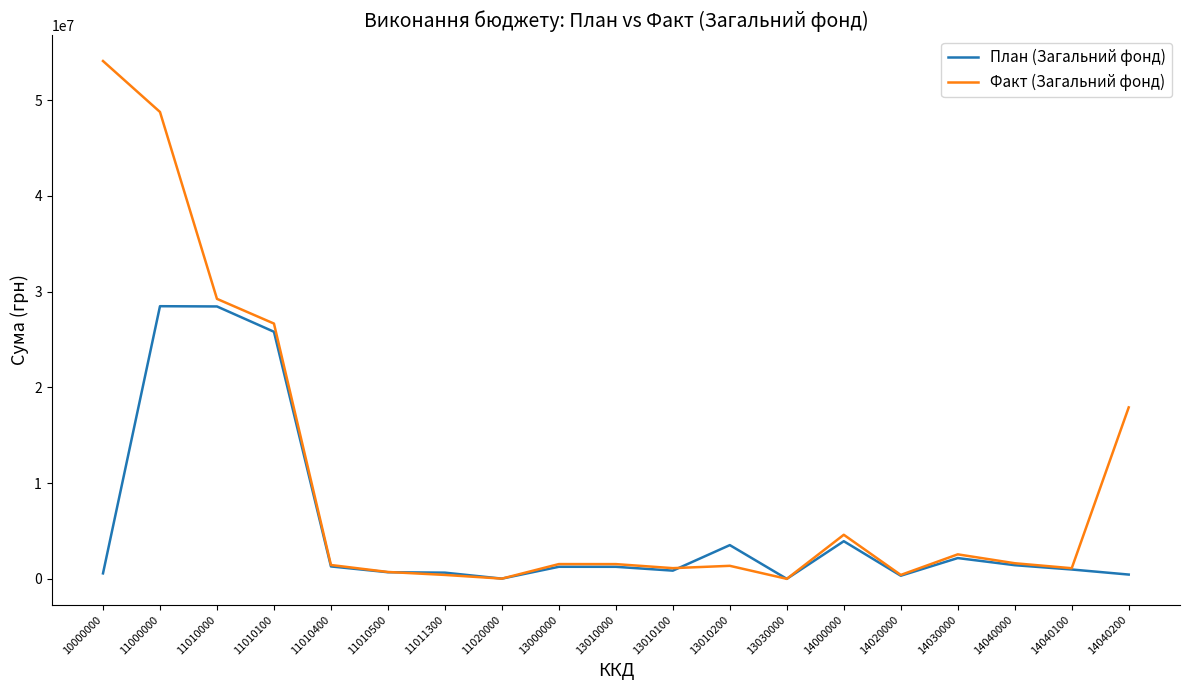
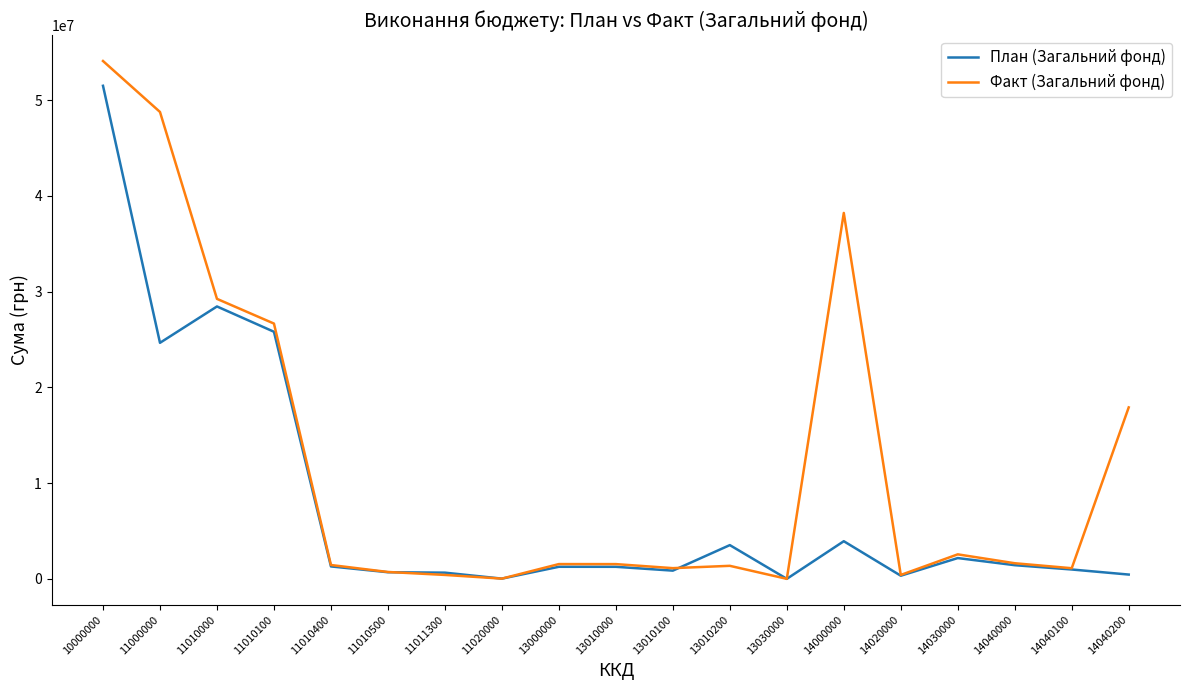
  {
    "План (Загальний фонд)": {
-     "10000000": 1000000,
-     "11000000": 28000000,
+     "10000000": 51000000,
+     "11000000": 25000000,
      "11010000": 28000000,
      "11010100": 26000000,
      "13000000": 1000000,
      "13010000": 1000000,
      "13010200": 4000000,
      "14000000": 4000000,
      "14030000": 2000000,
      "14040200": 0
    },
    "Факт (Загальний фонд)": {
      "10000000": 54000000,
      "11000000": 49000000,
      "11010000": 29000000,
      "11010100": 27000000,
      "13000000": 2000000,
      "13010000": 2000000,
      "13010200": 1000000,
-     "14000000": 5000000,
+     "14000000": 38000000,
      "14030000": 3000000,
      "14040200": 18000000
    }
  }
